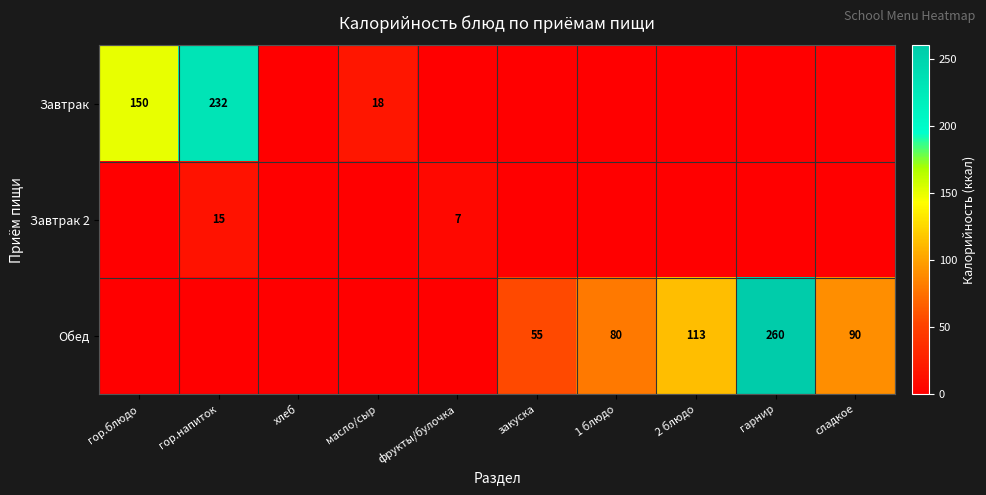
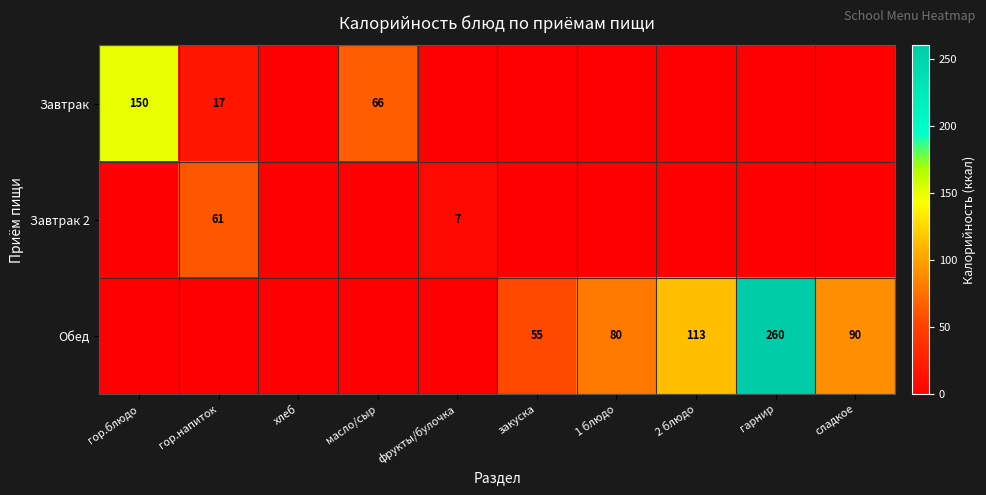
  {
    "Завтрак": {
      "гор.блюдо": 150,
-     "гор.напиток": 232,
-     "масло/сыр": 18
+     "гор.напиток": 17,
+     "масло/сыр": 66
    },
    "Завтрак 2": {
-     "гор.напиток": 15,
+     "гор.напиток": 61,
      "фрукты/булочка": 7
    },
    "Обед": {
      "закуска": 55,
      "1 блюдо": 80,
      "2 блюдо": 113,
      "гарнир": 260,
      "сладкое": 90
    }
  }
